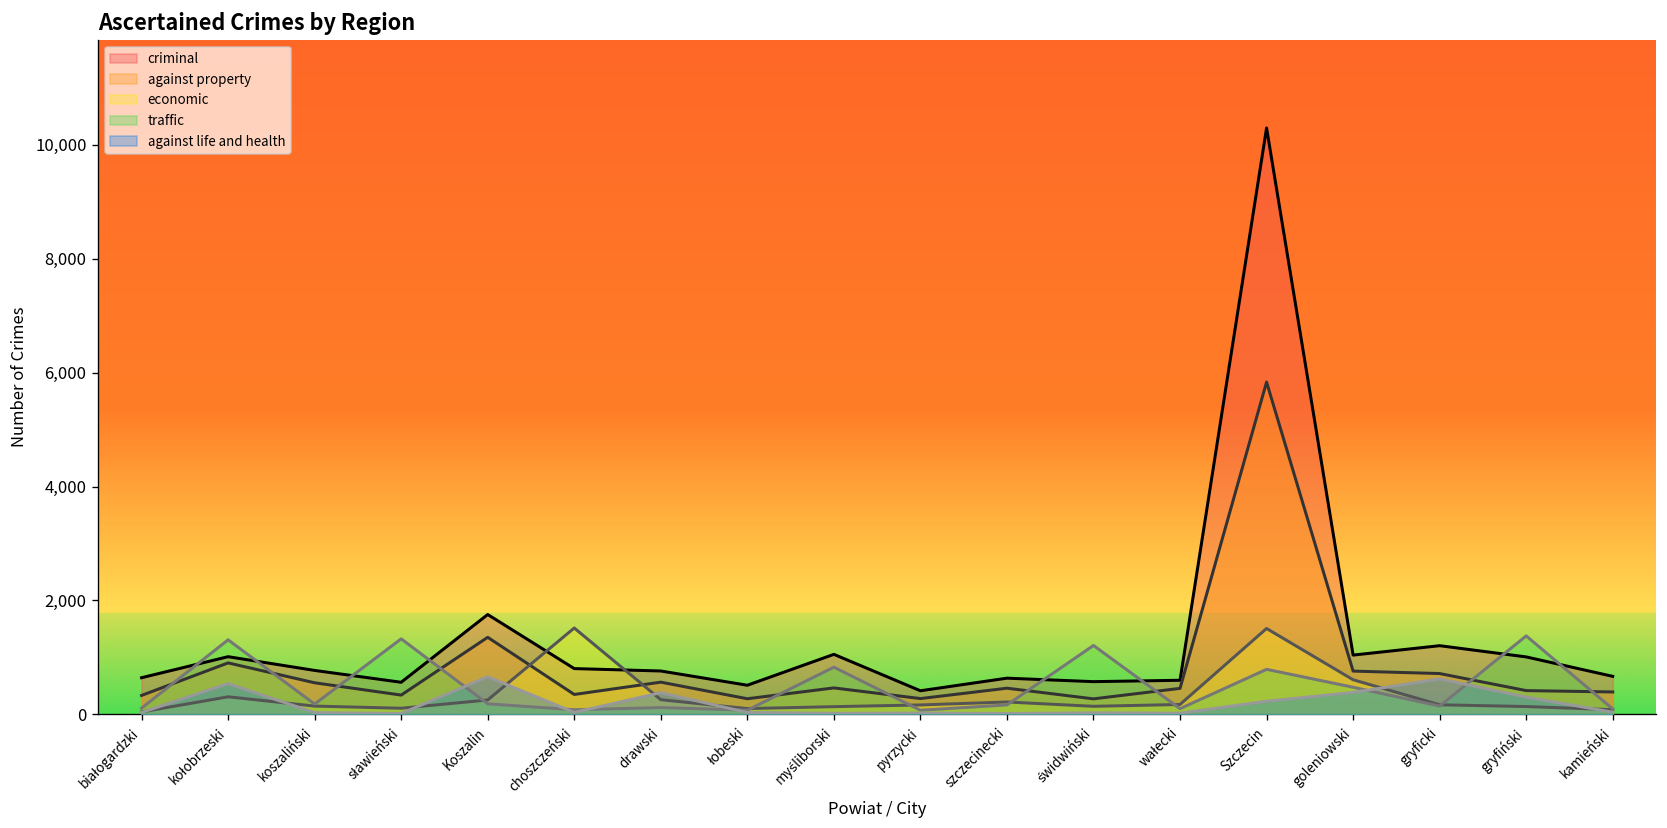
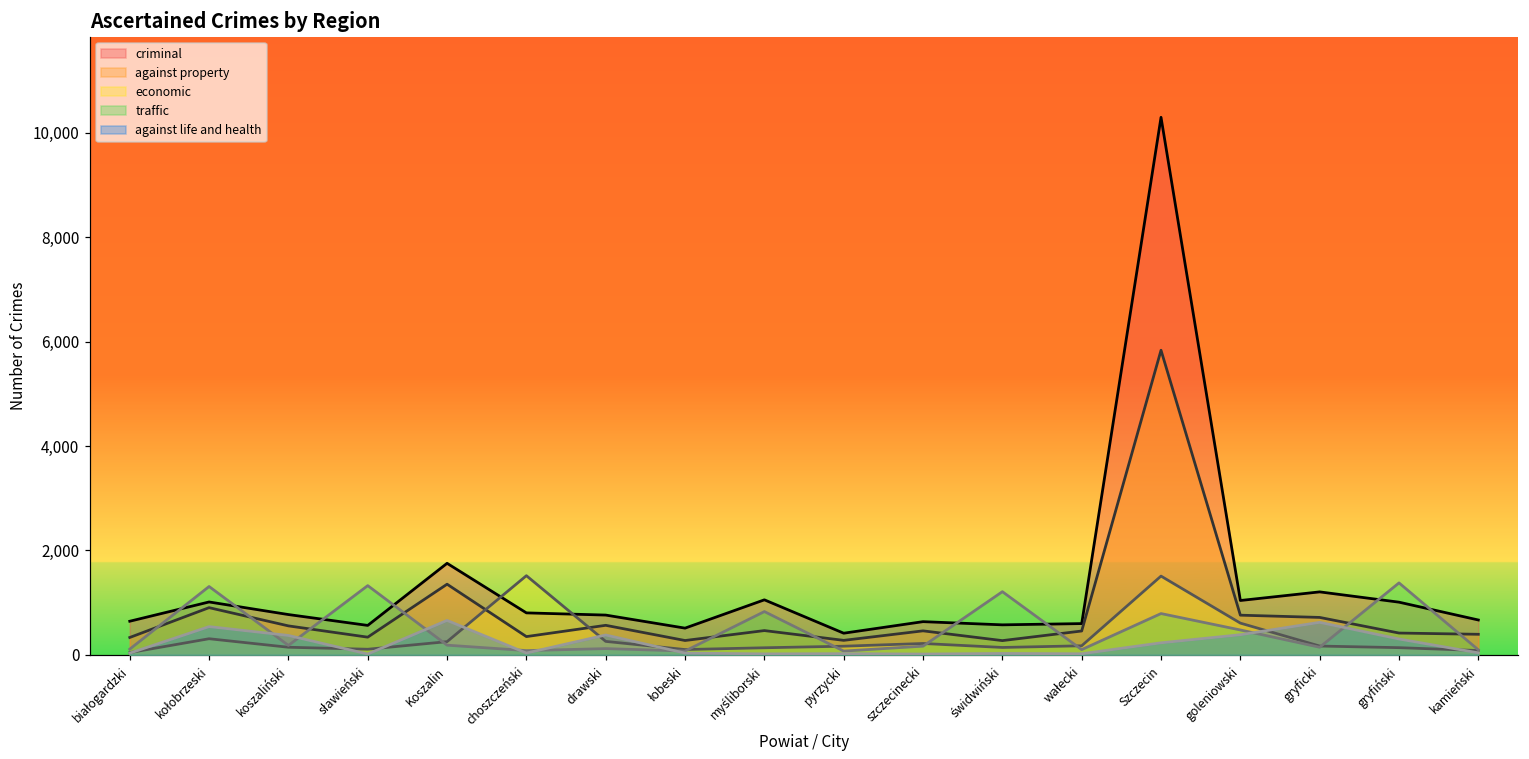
  {
    "traffic": {
      "białogardzki": "100",
      "kołobrzeski": "1,300",
      "sławieński": "1,300",
      "Koszalin": "200",
      "drawski": "100",
      "myśliborski": "800",
      "świdwiński": "1,200",
      "wałecki": "100",
      "Szczecin": "800",
      "goleniowski": "500",
      "gryfiński": "1,400"
    },
    "against life and health": {
      "kołobrzeski": "500",
-     "koszaliński": "0",
+     "koszaliński": "400",
      "sławieński": "0",
      "Koszalin": "700",
      "drawski": "400",
      "myśliborski": "0",
      "szczecinecki": "0",
      "świdwiński": "0",
      "wałecki": "0",
      "Szczecin": "200",
      "goleniowski": "400",
      "gryficki": "600",
      "gryfiński": "300"
    }
  }
